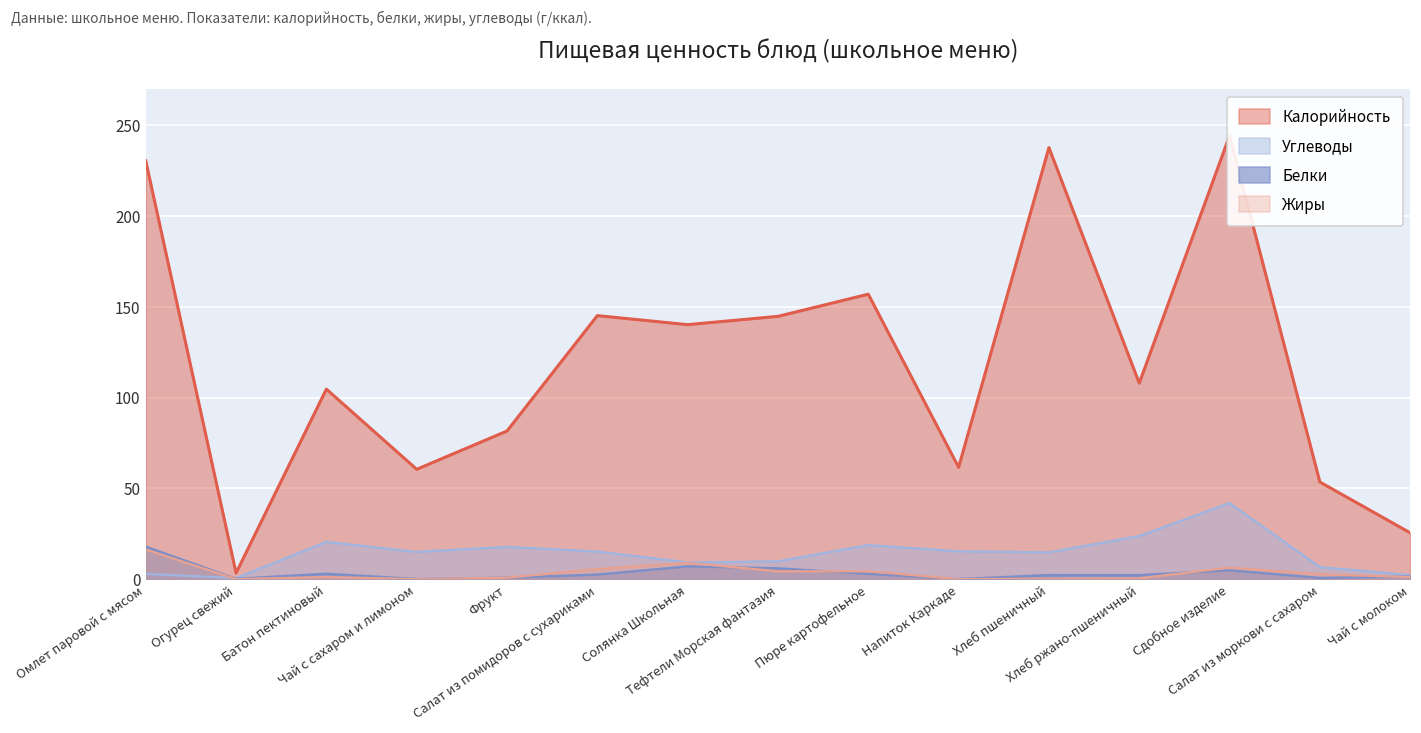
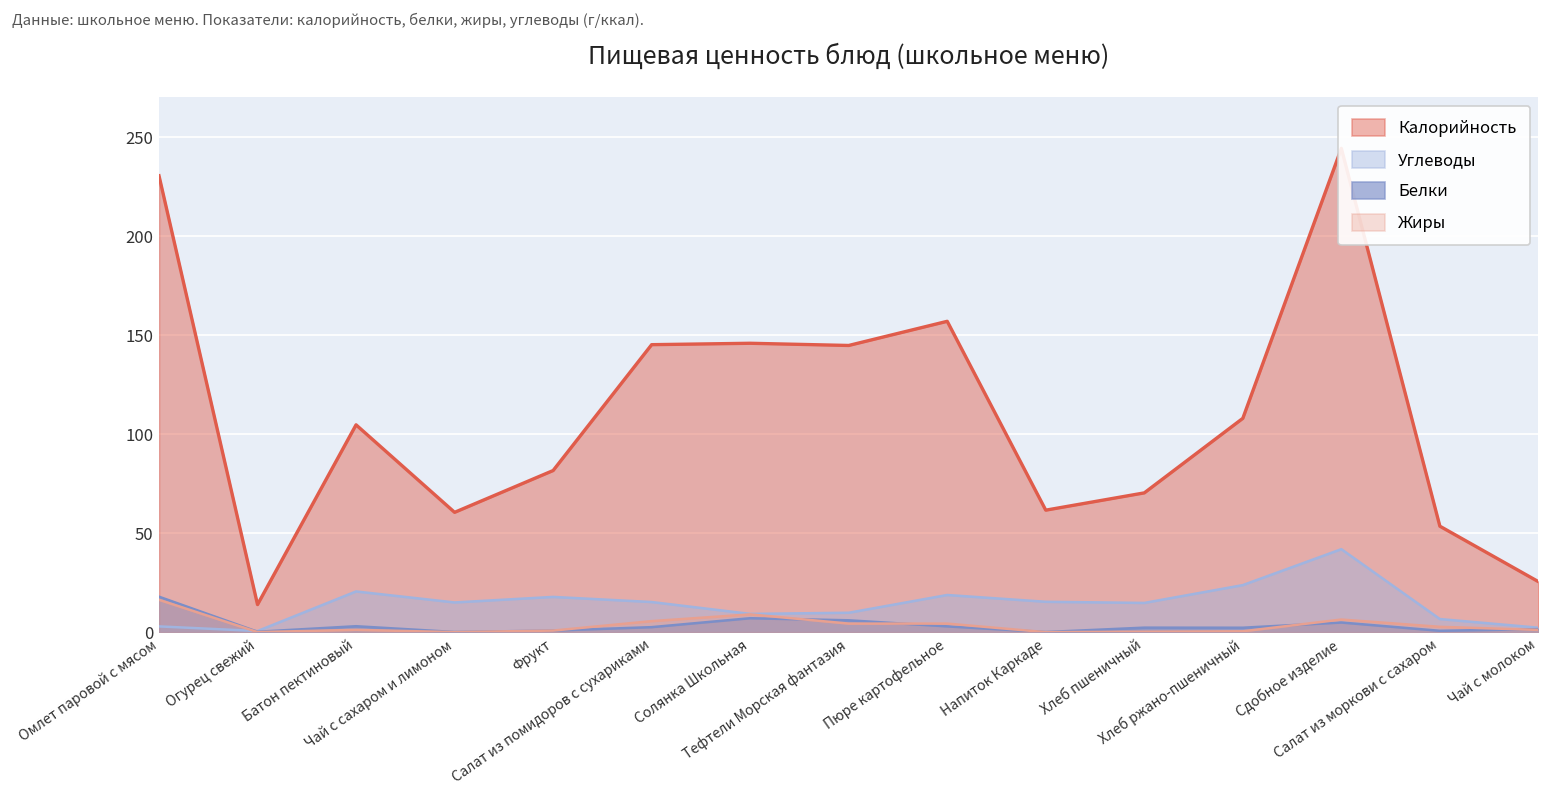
  {
    "Калорийность": {
      "Омлет паровой с мясом": 230,
-     "Огурец свежий": 3,
+     "Огурец свежий": 14,
      "Батон пектиновый": 105,
      "Чай с сахаром и лимоном": 61,
      "Фрукт": 82,
      "Салат из помидоров с сухариками": 145,
-     "Солянка Школьная": 140,
+     "Солянка Школьная": 146,
      "Тефтели Морская фантазия": 145,
      "Пюре картофельное": 157,
      "Напиток Каркаде": 62,
-     "Хлеб пшеничный": 238,
+     "Хлеб пшеничный": 70,
      "Хлеб ржано-пшеничный": 108,
      "Салат из моркови с сахаром": 54,
      "Чай с молоком": 26
    },
    "Жиры": {
      "Батон пектиновый": 1,
      "Салат из помидоров с сухариками": 6,
      "Тефтели Морская фантазия": 4,
      "Хлеб пшеничный": 0,
      "Хлеб ржано-пшеничный": 0,
      "Салат из моркови с сахаром": 3
    }
  }
